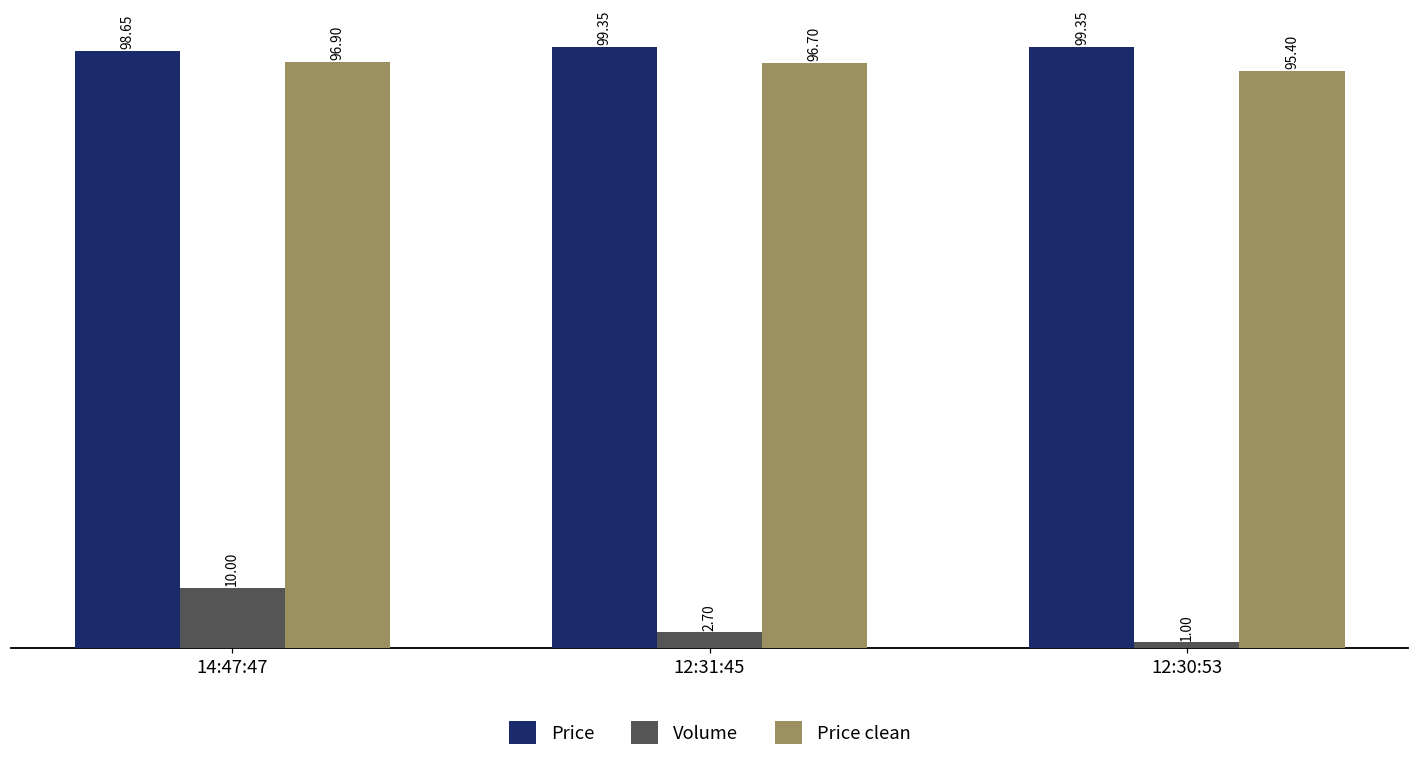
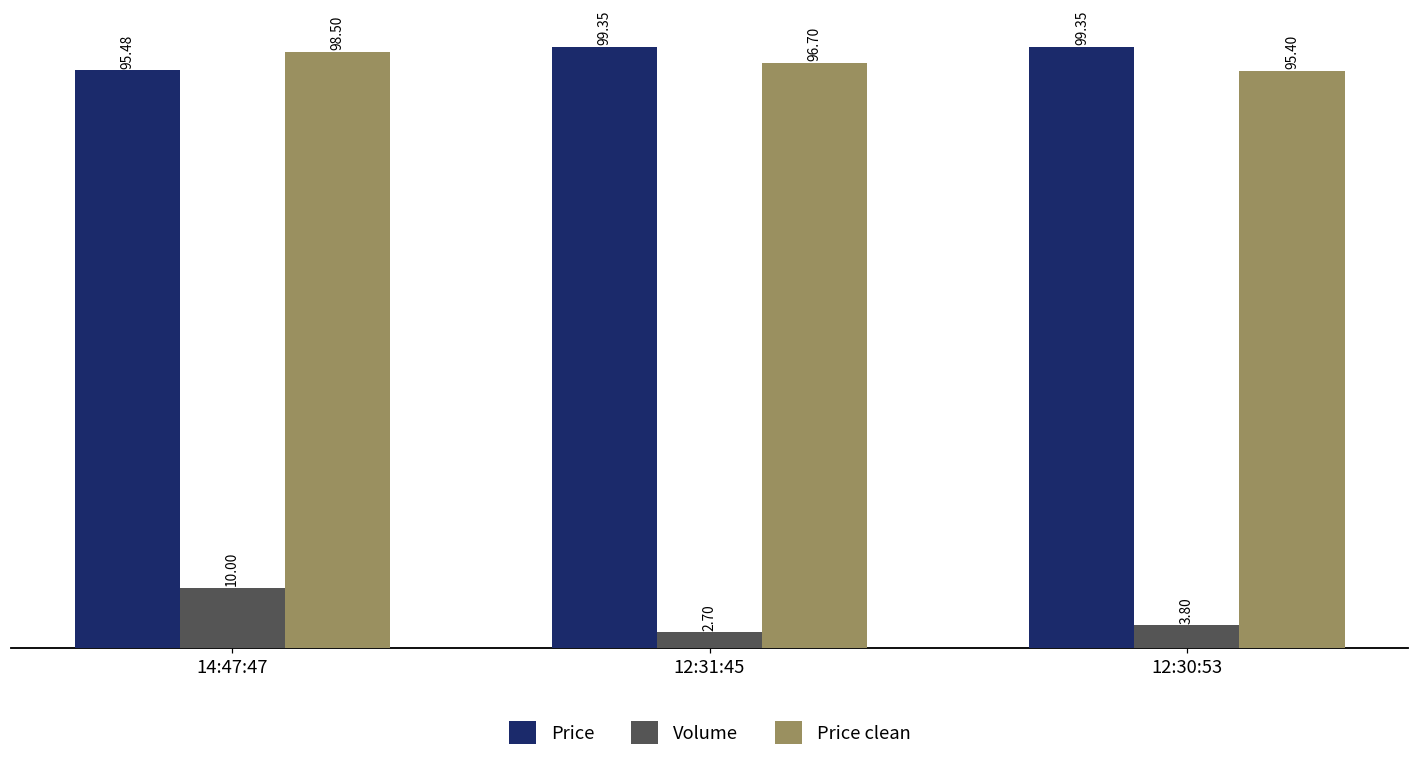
  {
    "Price": {
-     "14:47:47": 98.65,
+     "14:47:47": 95.48,
      "12:31:45": 99.35,
      "12:30:53": 99.35
    },
    "Volume": {
      "14:47:47": 10.00,
      "12:31:45": 2.70,
-     "12:30:53": 1.00
+     "12:30:53": 3.80
    },
    "Price clean": {
-     "14:47:47": 96.90,
+     "14:47:47": 98.50,
      "12:31:45": 96.70,
      "12:30:53": 95.40
    }
  }
